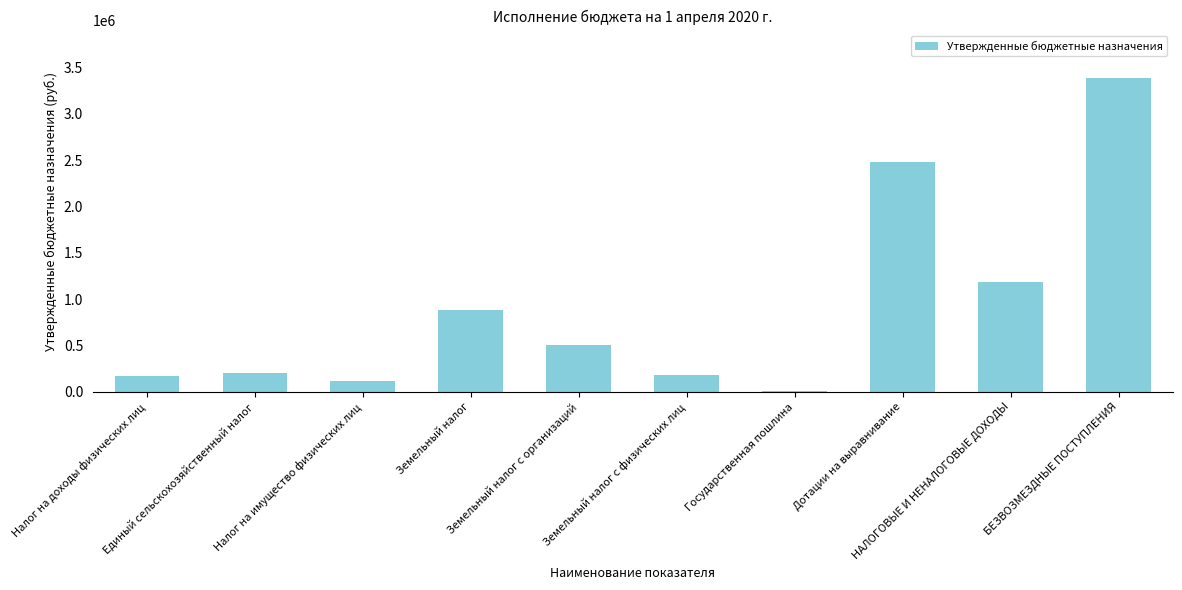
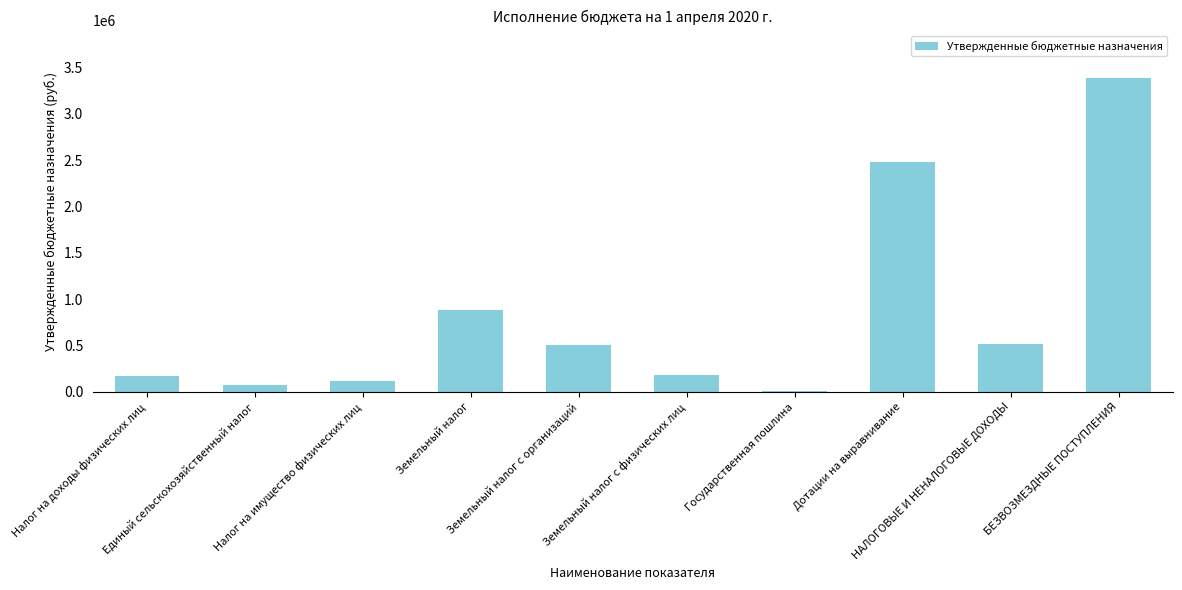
  {
    "Налог на доходы физических лиц": 200000,
-   "Единый сельскохозяйственный налог": 200000,
+   "Единый сельскохозяйственный налог": 100000,
    "Налог на имущество физических лиц": 100000,
    "Земельный налог": 900000,
    "Земельный налог с организаций": 500000,
    "Земельный налог с физических лиц": 200000,
    "Дотации на выравнивание": 2500000,
-   "НАЛОГОВЫЕ И НЕНАЛОГОВЫЕ ДОХОДЫ": 1200000,
+   "НАЛОГОВЫЕ И НЕНАЛОГОВЫЕ ДОХОДЫ": 500000,
    "БЕЗВОЗМЕЗДНЫЕ ПОСТУПЛЕНИЯ": 3400000
  }
